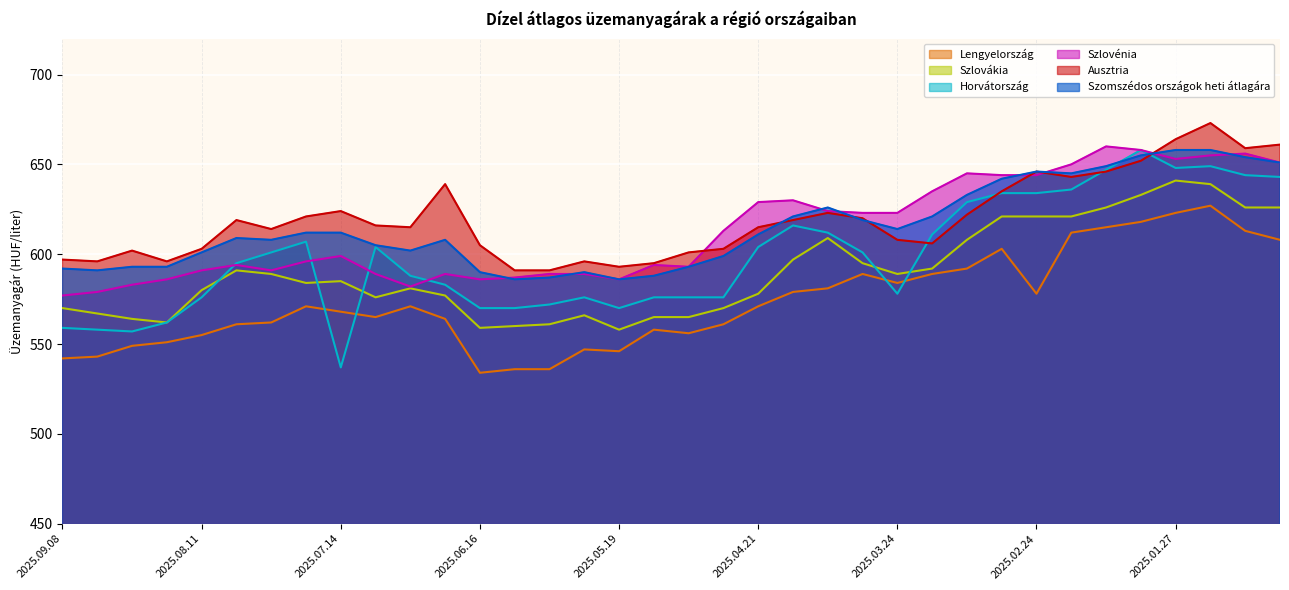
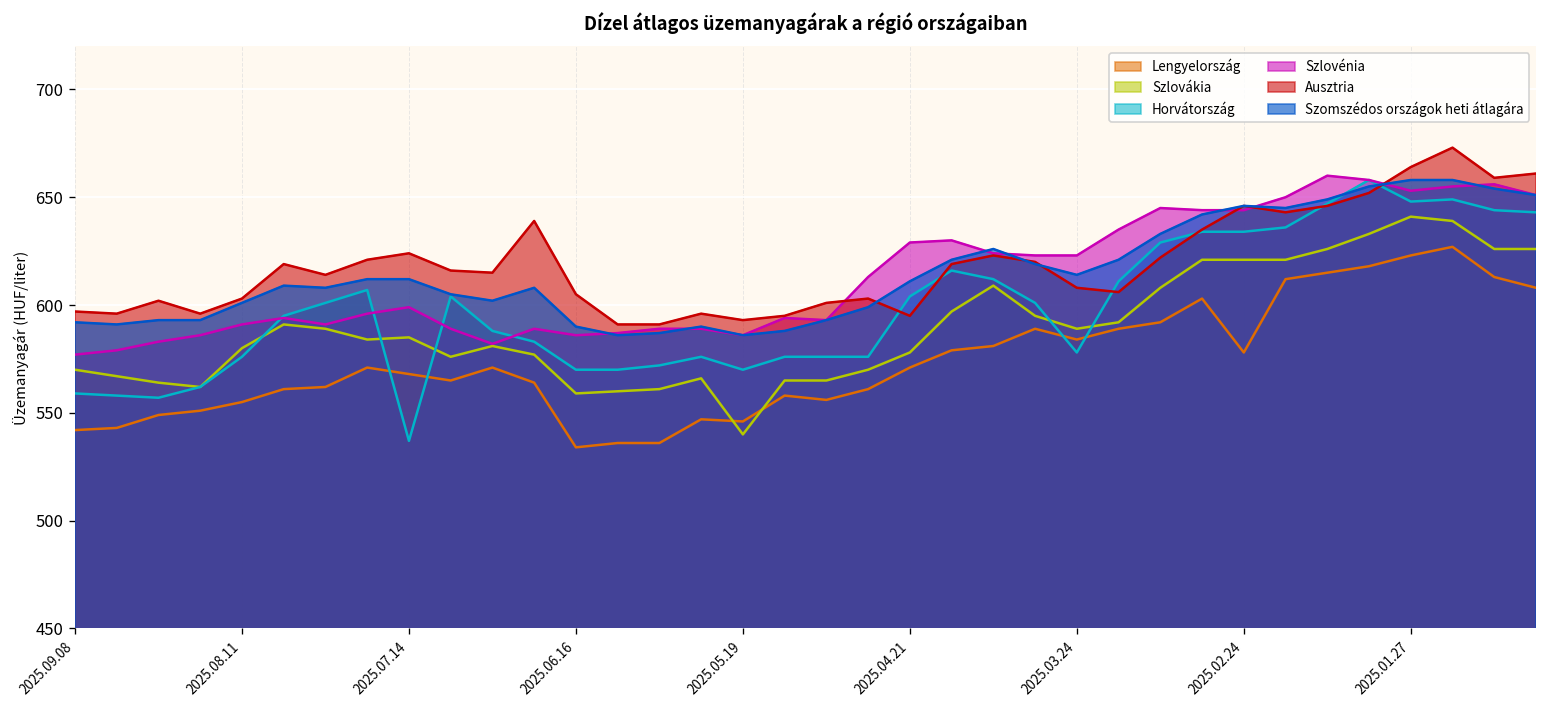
  {
    "Lengyelország": {
      "2025.09.08": 542,
      "2025.08.11": 555,
      "2025.07.14": 568,
      "2025.06.16": 534,
      "2025.05.19": 546,
      "2025.04.21": 571,
      "2025.03.24": 584,
      "2025.02.24": 578,
      "2025.01.27": 623
    },
    "Szlovákia": {
      "2025.09.08": 570,
      "2025.08.11": 580,
      "2025.07.14": 585,
      "2025.06.16": 559,
-     "2025.05.19": 558,
+     "2025.05.19": 540,
      "2025.04.21": 578,
      "2025.03.24": 589,
      "2025.02.24": 621,
      "2025.01.27": 641
    },
    "Horvátország": {
      "2025.09.08": 559,
      "2025.08.11": 576,
      "2025.07.14": 537,
      "2025.06.16": 570,
      "2025.05.19": 570,
      "2025.04.21": 604,
      "2025.03.24": 578,
      "2025.02.24": 634,
      "2025.01.27": 648
    },
    "Szlovénia": {
      "2025.09.08": 577,
      "2025.08.11": 591,
      "2025.07.14": 599,
      "2025.06.16": 586,
      "2025.04.21": 629,
      "2025.03.24": 623,
      "2025.02.24": 644,
      "2025.01.27": 653
    },
    "Ausztria": {
      "2025.09.08": 597,
      "2025.08.11": 603,
      "2025.07.14": 624,
      "2025.06.16": 605,
      "2025.05.19": 593,
-     "2025.04.21": 615,
+     "2025.04.21": 595,
      "2025.03.24": 608,
      "2025.01.27": 664
    },
    "Szomszédos országok heti átlagára": {
      "2025.09.08": 592,
      "2025.08.11": 601,
      "2025.07.14": 612,
      "2025.06.16": 590,
      "2025.04.21": 611,
      "2025.03.24": 614,
      "2025.01.27": 658
    }
  }
